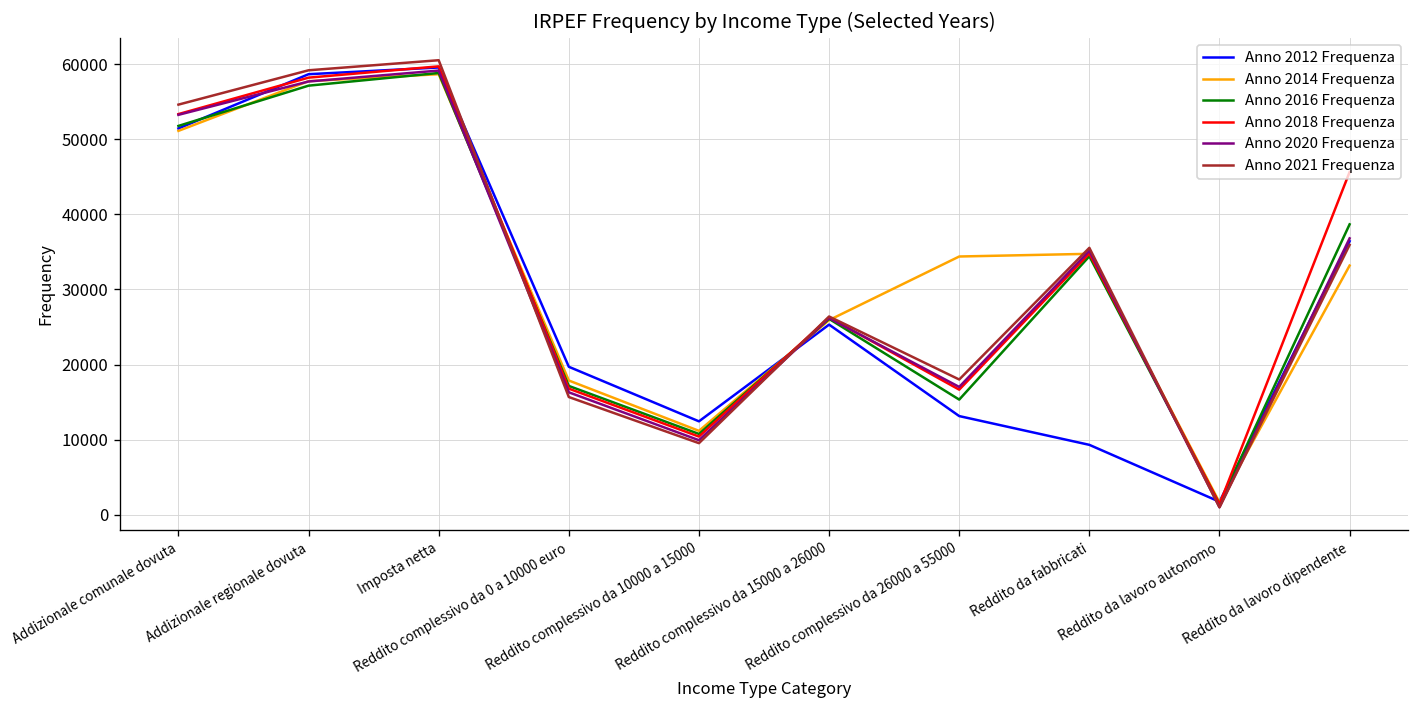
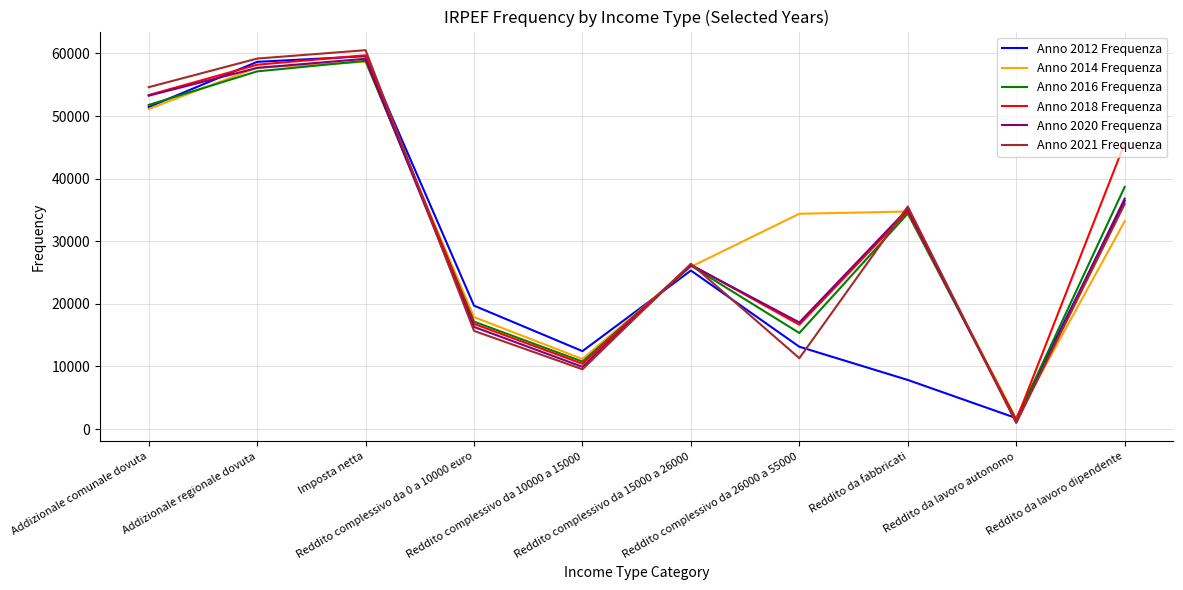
  {
    "Anno 2012 Frequenza": {
      "Addizionale regionale dovuta": 59000,
      "Reddito complessivo da 0 a 10000 euro": 20000,
      "Reddito complessivo da 10000 a 15000": 12000,
      "Reddito complessivo da 15000 a 26000": 25000,
      "Reddito complessivo da 26000 a 55000": 13000,
-     "Reddito da fabbricati": 9000
+     "Reddito da fabbricati": 8000
    },
    "Anno 2014 Frequenza": {
      "Reddito complessivo da 0 a 10000 euro": 18000,
      "Reddito complessivo da 10000 a 15000": 11000,
      "Reddito complessivo da 26000 a 55000": 34000,
      "Reddito da lavoro dipendente": 33000
    },
    "Anno 2016 Frequenza": {
      "Addizionale regionale dovuta": 57000,
      "Reddito complessivo da 26000 a 55000": 15000,
      "Reddito da lavoro dipendente": 39000
    },
    "Anno 2018 Frequenza": {
      "Addizionale regionale dovuta": 58000
    },
    "Anno 2020 Frequenza": {
      "Reddito complessivo da 0 a 10000 euro": 16000
    },
    "Anno 2021 Frequenza": {
      "Addizionale comunale dovuta": 55000,
      "Addizionale regionale dovuta": 59000,
      "Imposta netta": 61000,
      "Reddito complessivo da 0 a 10000 euro": 16000,
-     "Reddito complessivo da 26000 a 55000": 18000,
+     "Reddito complessivo da 26000 a 55000": 11000,
      "Reddito da lavoro dipendente": 36000
    }
  }
